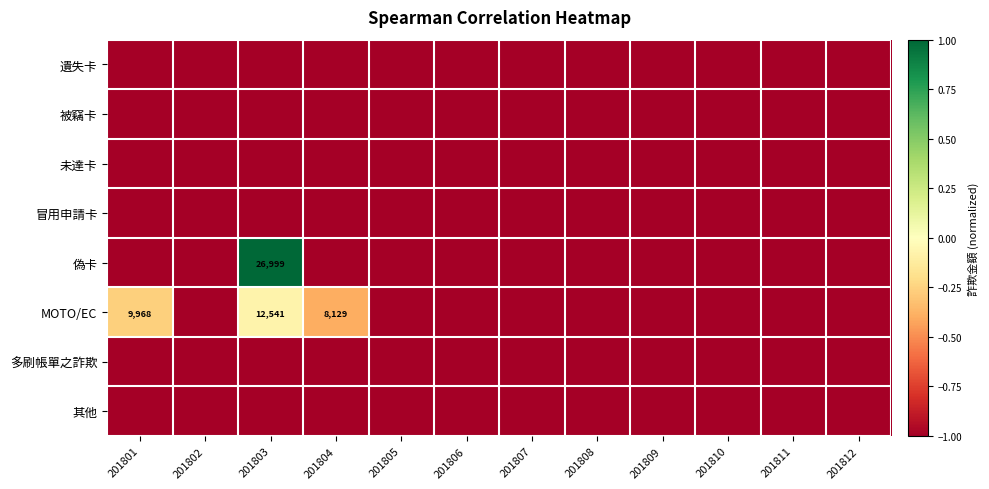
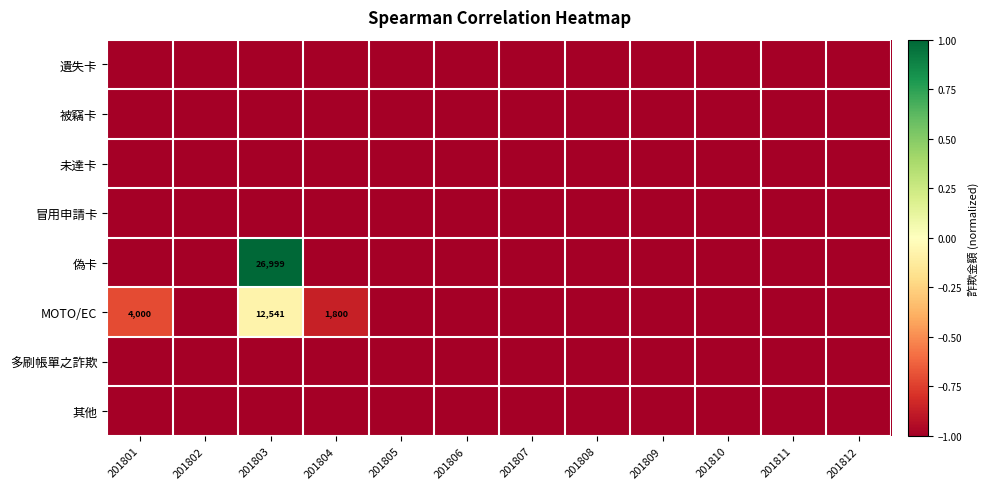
  {
    "偽卡": {
      "201803": "26,999"
    },
    "MOTO/EC": {
-     "201801": "9,968",
+     "201801": "4,000",
      "201803": "12,541",
-     "201804": "8,129"
+     "201804": "1,800"
    }
  }
